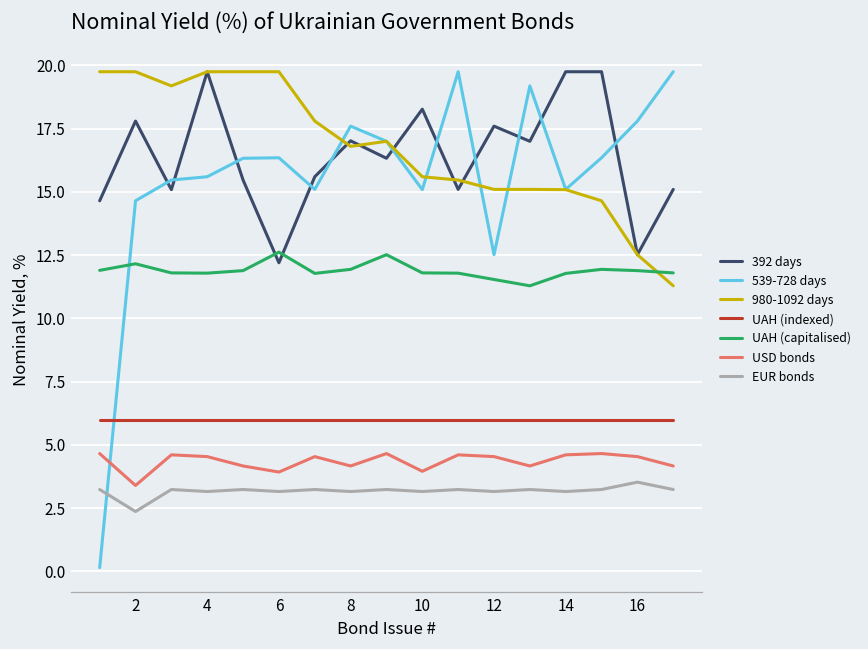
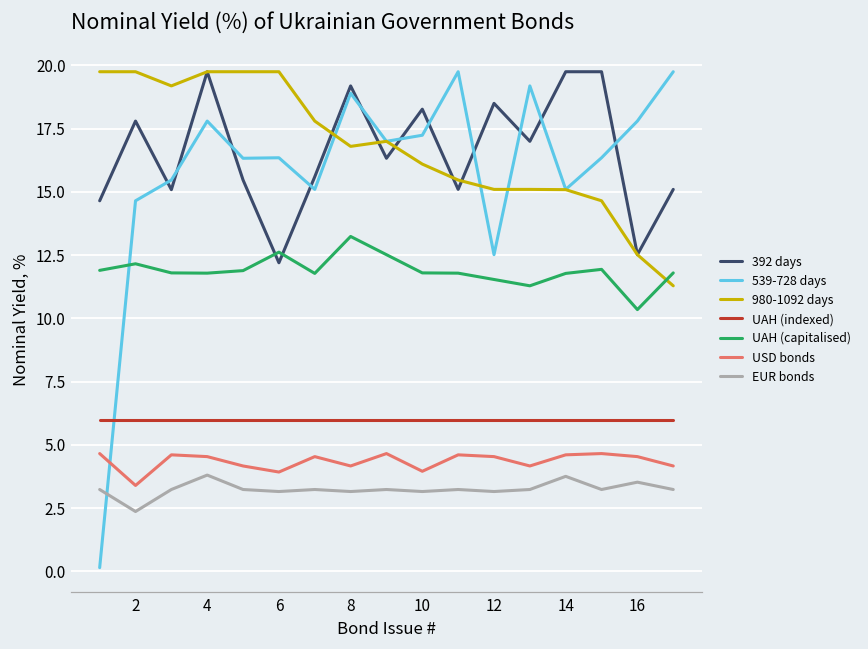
  {
    "392 days": {
      "2": 17.8,
      "6": 12.2,
-     "8": 17.0,
+     "8": 19.2,
      "10": 18.3,
-     "12": 17.6,
+     "12": 18.5,
      "14": 19.8
    },
    "539-728 days": {
      "2": 14.7,
-     "4": 15.6,
+     "4": 17.8,
      "6": 16.4,
-     "8": 17.6,
-     "10": 15.1,
+     "8": 18.9,
+     "10": 17.2,
      "12": 12.5,
      "16": 17.8
    },
    "980-1092 days": {
      "2": 19.8,
      "6": 19.8,
      "8": 16.8,
-     "10": 15.6,
+     "10": 16.1,
      "12": 15.1
    },
    "UAH (indexed)": {
      "2": 6.0,
      "4": 6.0,
      "6": 6.0,
      "8": 6.0,
      "10": 6.0,
      "12": 6.0,
      "14": 6.0,
      "16": 6.0
    },
    "UAH (capitalised)": {
      "2": 12.2,
      "4": 11.8,
      "6": 12.6,
-     "8": 11.9,
+     "8": 13.2,
      "10": 11.8,
      "12": 11.5,
      "14": 11.8,
-     "16": 11.9
+     "16": 10.4
    },
    "USD bonds": {
      "2": 3.4,
      "4": 4.5,
      "6": 3.9,
      "8": 4.2,
      "10": 4.0,
      "12": 4.5,
      "14": 4.6,
      "16": 4.5
    },
    "EUR bonds": {
      "2": 2.4,
-     "4": 3.2,
+     "4": 3.8,
      "6": 3.2,
      "8": 3.2,
      "10": 3.2,
      "12": 3.2,
-     "14": 3.2,
+     "14": 3.8,
      "16": 3.5
    }
  }
